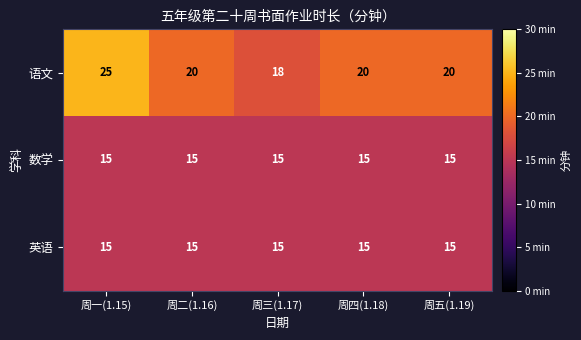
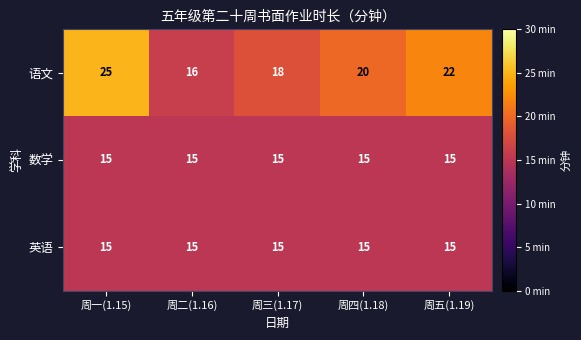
  {
    "语文": {
      "周一(1.15)": 25,
-     "周二(1.16)": 20,
+     "周二(1.16)": 16,
      "周三(1.17)": 18,
      "周四(1.18)": 20,
-     "周五(1.19)": 20
+     "周五(1.19)": 22
    },
    "数学": {
      "周一(1.15)": 15,
      "周二(1.16)": 15,
      "周三(1.17)": 15,
      "周四(1.18)": 15,
      "周五(1.19)": 15
    },
    "英语": {
      "周一(1.15)": 15,
      "周二(1.16)": 15,
      "周三(1.17)": 15,
      "周四(1.18)": 15,
      "周五(1.19)": 15
    }
  }
